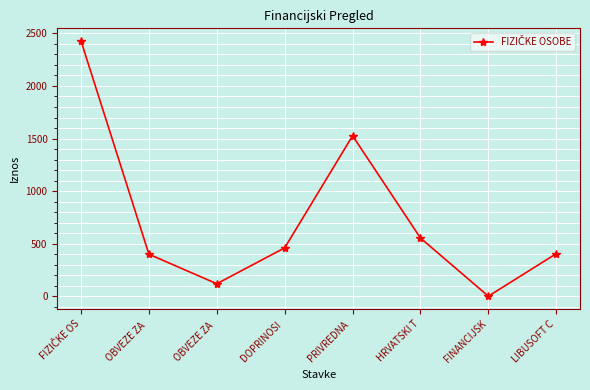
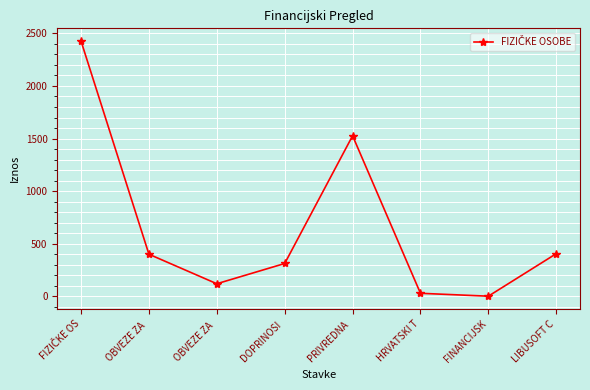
  {
    "FIZIČKE OS": 2430,
-   "DOPRINOSI": 460,
+   "DOPRINOSI": 310,
    "PRIVREDNA": 1530,
-   "HRVATSKI T": 550,
+   "HRVATSKI T": 30,
    "FINANCIJSK": 0,
    "LIBUSOFT C": 410
  }
